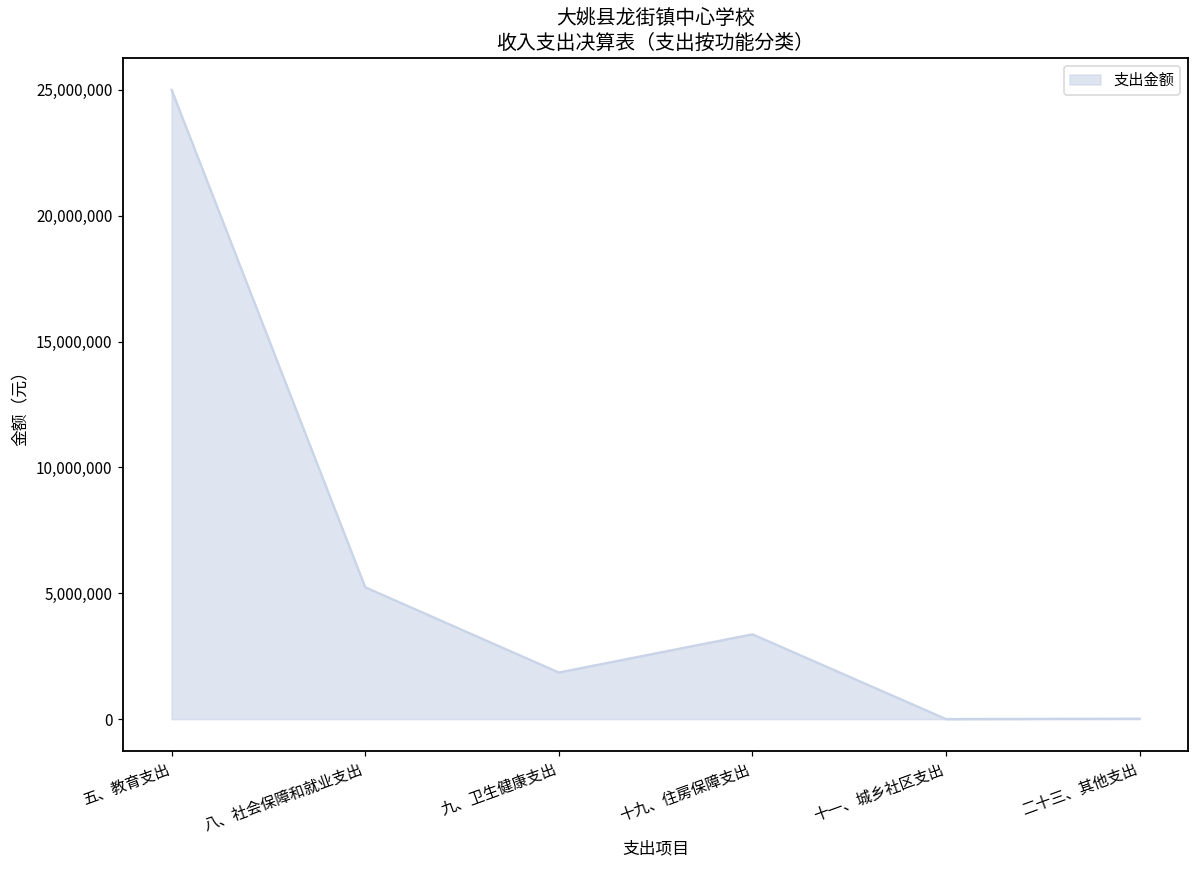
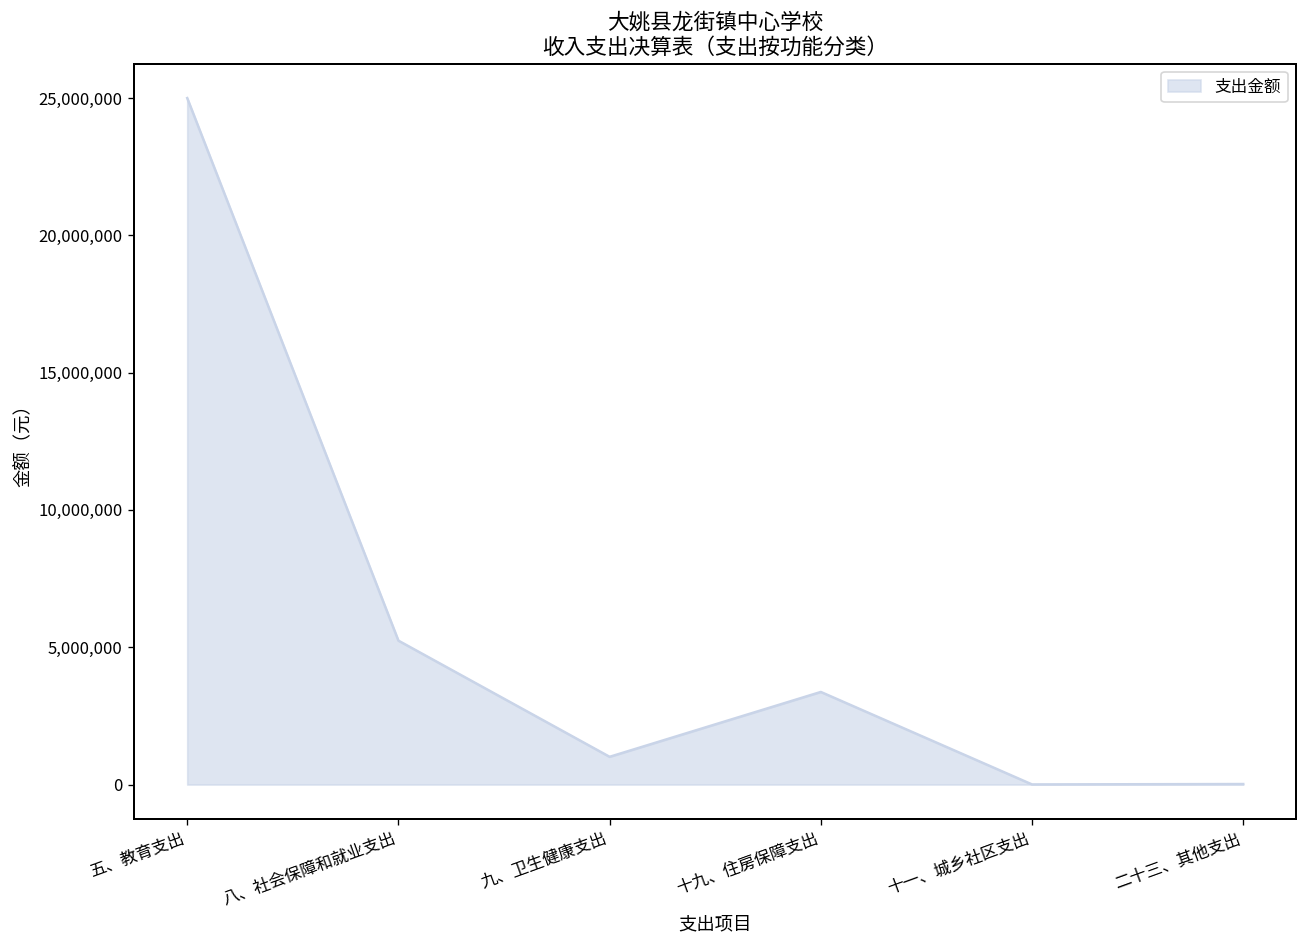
  {
    "五、教育支出": "25,000,000",
    "八、社会保障和就业支出": "5,200,000",
-   "九、卫生健康支出": "1,900,000",
+   "九、卫生健康支出": "1,000,000",
    "十九、住房保障支出": "3,400,000",
    "十一、城乡社区支出": "0",
    "二十三、其他支出": "0"
  }
